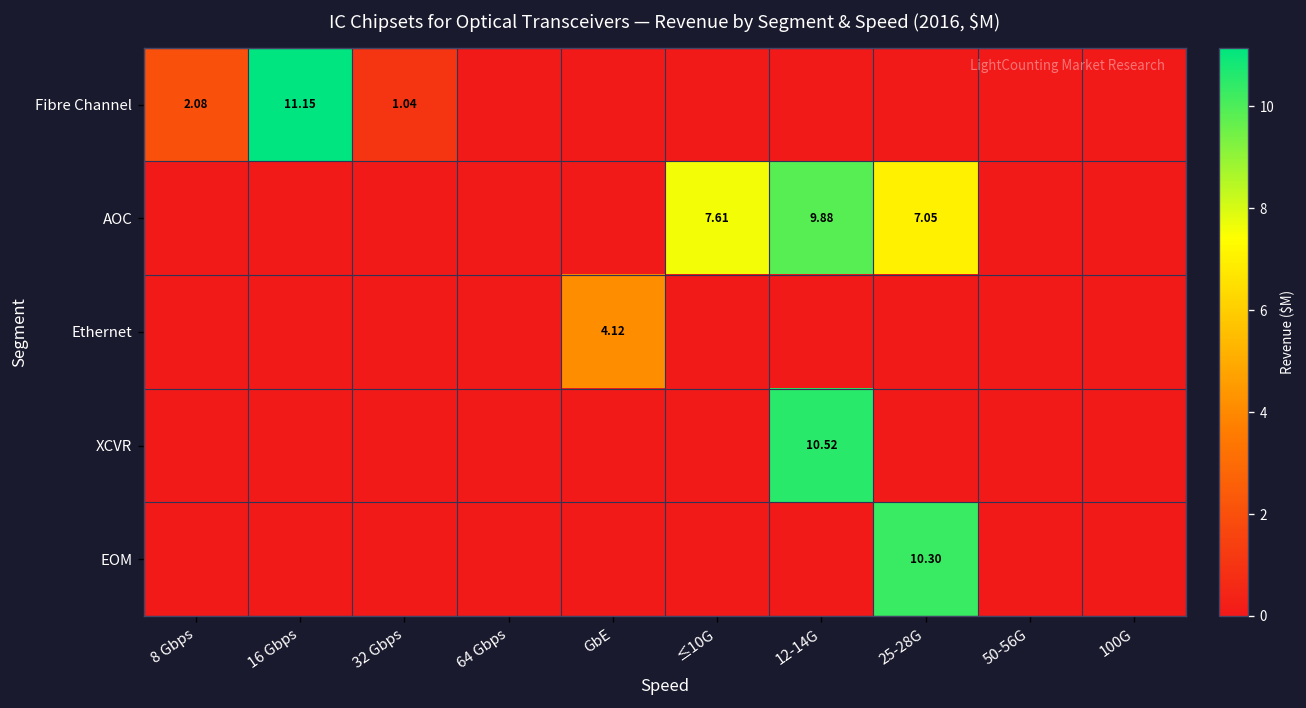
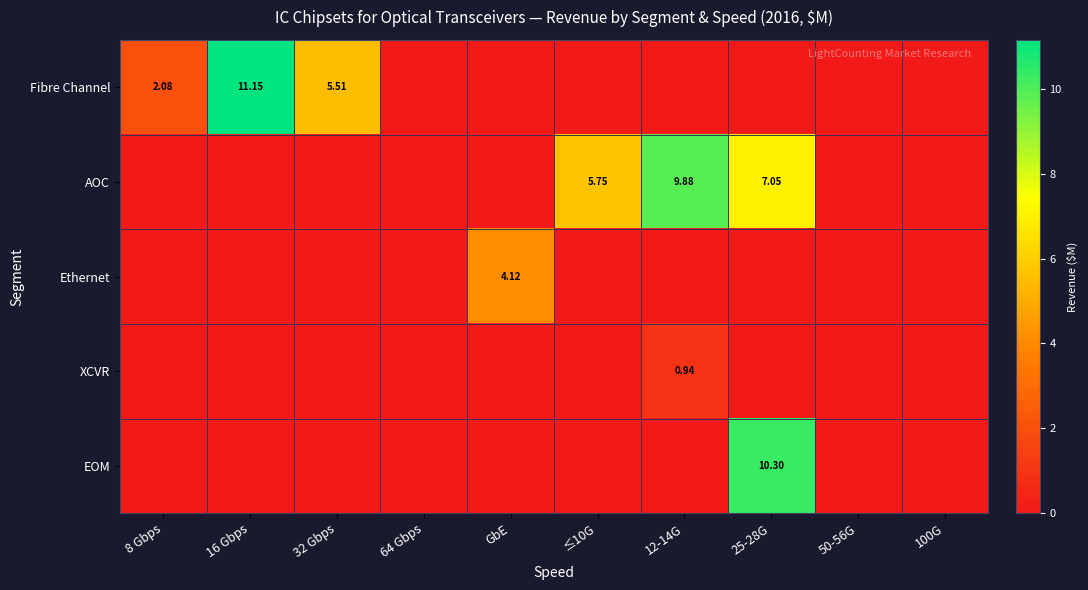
  {
    "Fibre Channel": {
      "8 Gbps": 2.08,
      "16 Gbps": 11.15,
-     "32 Gbps": 1.04
+     "32 Gbps": 5.51
    },
    "AOC": {
-     "≤10G": 7.61,
+     "≤10G": 5.75,
      "12-14G": 9.88,
      "25-28G": 7.05
    },
    "Ethernet": {
      "GbE": 4.12
    },
    "XCVR": {
-     "12-14G": 10.52
+     "12-14G": 0.94
    },
    "EOM": {
      "25-28G": 10.30
    }
  }
